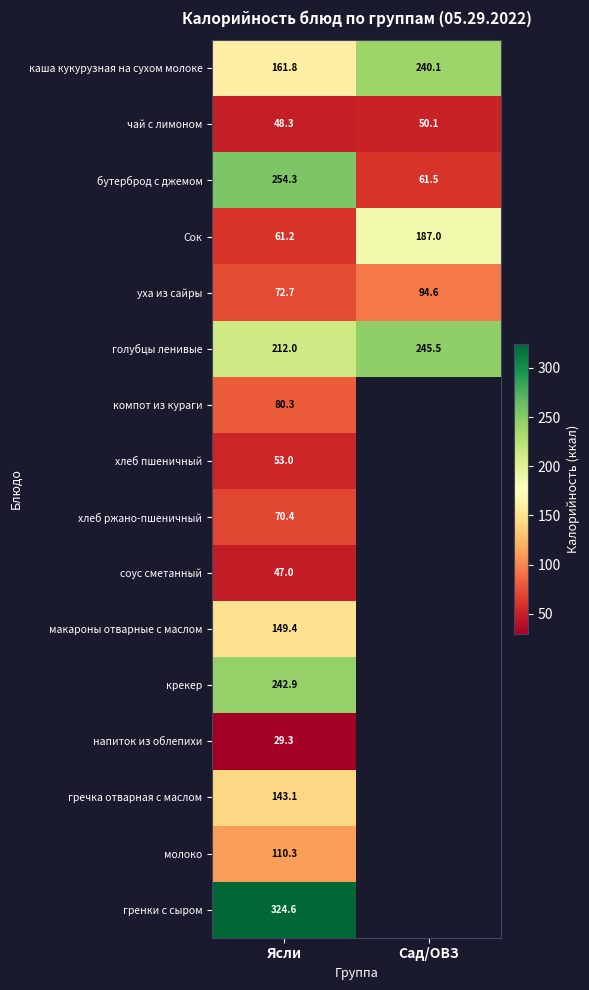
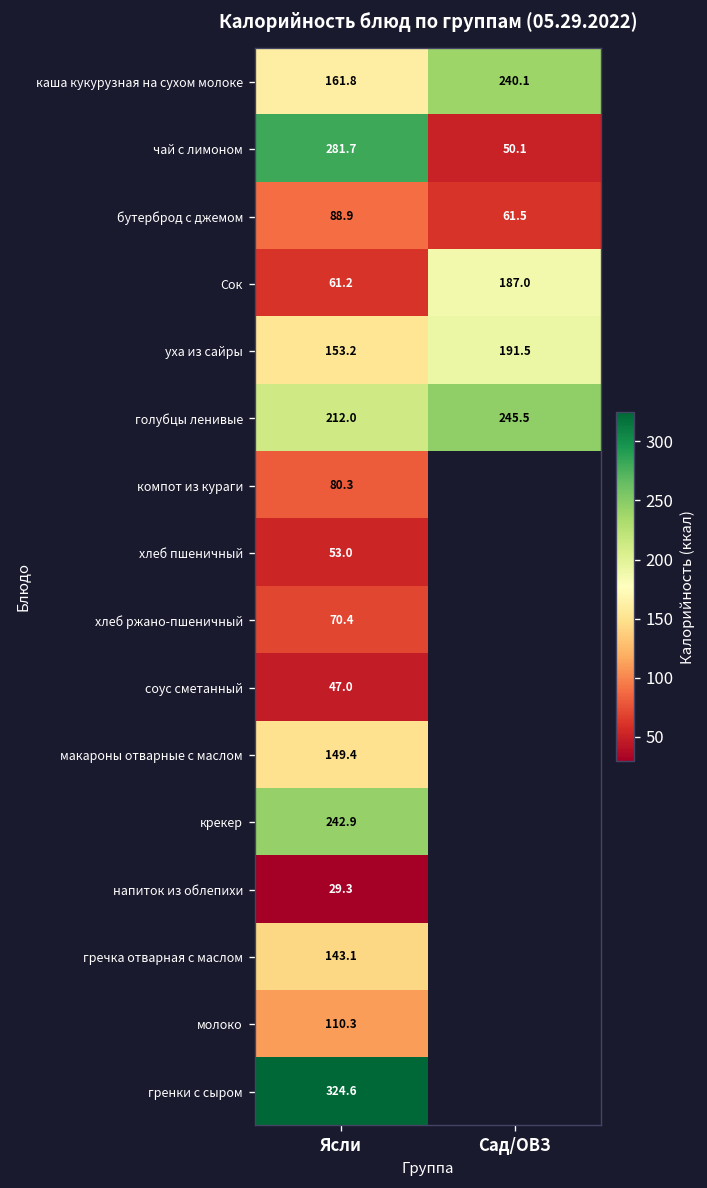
  {
    "каша кукурузная на сухом молоке": {
      "Ясли": 161.8,
      "Сад/ОВЗ": 240.1
    },
    "чай с лимоном": {
-     "Ясли": 48.3,
+     "Ясли": 281.7,
      "Сад/ОВЗ": 50.1
    },
    "бутерброд с джемом": {
-     "Ясли": 254.3,
+     "Ясли": 88.9,
      "Сад/ОВЗ": 61.5
    },
    "Сок": {
      "Ясли": 61.2,
      "Сад/ОВЗ": 187.0
    },
    "уха из сайры": {
-     "Ясли": 72.7,
-     "Сад/ОВЗ": 94.6
+     "Ясли": 153.2,
+     "Сад/ОВЗ": 191.5
    },
    "голубцы ленивые": {
      "Ясли": 212.0,
      "Сад/ОВЗ": 245.5
    },
    "компот из кураги": {
      "Ясли": 80.3
    },
    "хлеб пшеничный": {
      "Ясли": 53.0
    },
    "хлеб ржано-пшеничный": {
      "Ясли": 70.4
    },
    "соус сметанный": {
      "Ясли": 47.0
    },
    "макароны отварные с маслом": {
      "Ясли": 149.4
    },
    "крекер": {
      "Ясли": 242.9
    },
    "напиток из облепихи": {
      "Ясли": 29.3
    },
    "гречка отварная с маслом": {
      "Ясли": 143.1
    },
    "молоко": {
      "Ясли": 110.3
    },
    "гренки с сыром": {
      "Ясли": 324.6
    }
  }
